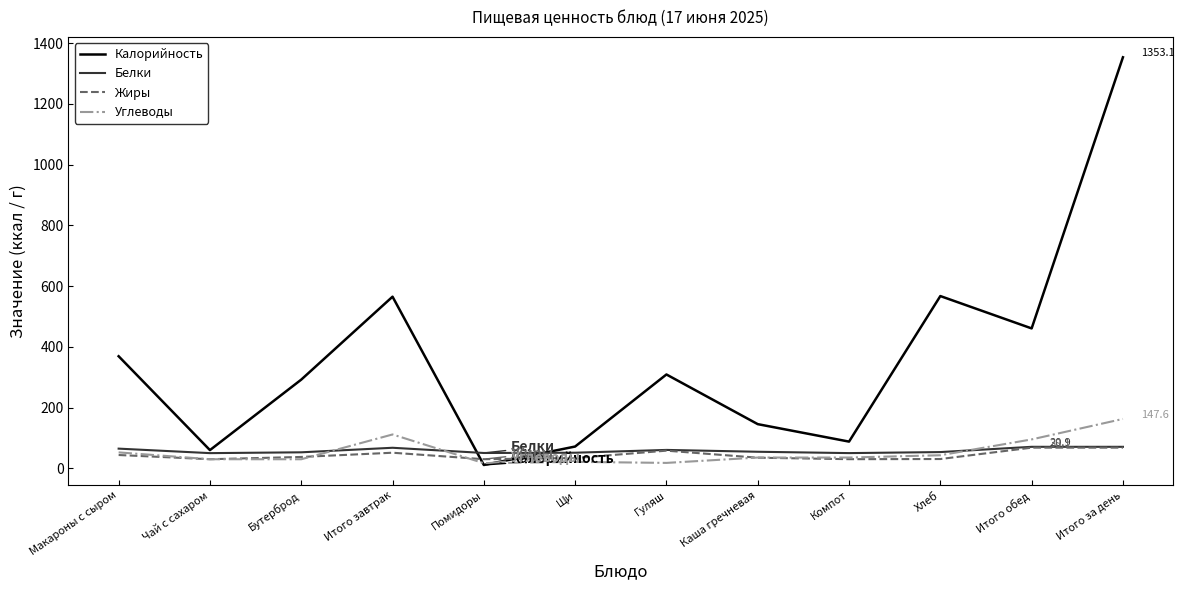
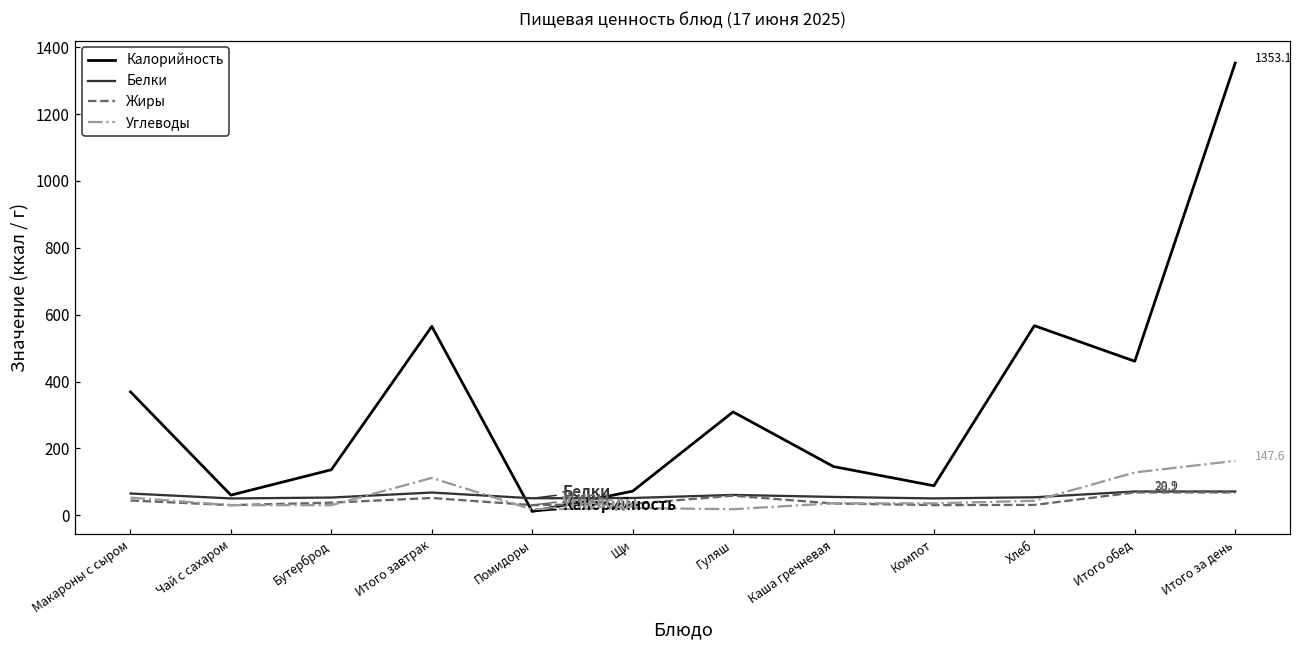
  {
    "Калорийность": {
      "Макароны с сыром": 370,
      "Чай с сахаром": 60,
-     "Бутерброд": 290,
+     "Бутерброд": 140,
      "Итого завтрак": 570,
      "Щи": 70,
      "Гуляш": 310,
      "Каша гречневая": 150,
      "Компот": 90,
      "Хлеб": 570,
      "Итого обед": 460
    },
    "Белки": {
      "Макароны с сыром": 60,
      "Чай с сахаром": 50,
      "Бутерброд": 50,
      "Итого завтрак": 70,
      "Помидоры": 50,
      "Щи": 50,
      "Каша гречневая": 50,
      "Компот": 50,
      "Хлеб": 50
    },
    "Жиры": {
      "Макароны с сыром": 40,
      "Итого завтрак": 50,
      "Помидоры": 30,
      "Щи": 30,
      "Хлеб": 30
    },
    "Углеводы": {
      "Макароны с сыром": 50,
      "Итого завтрак": 110,
      "Щи": 20,
      "Гуляш": 20,
      "Хлеб": 40,
-     "Итого обед": 100
+     "Итого обед": 130
    }
  }
